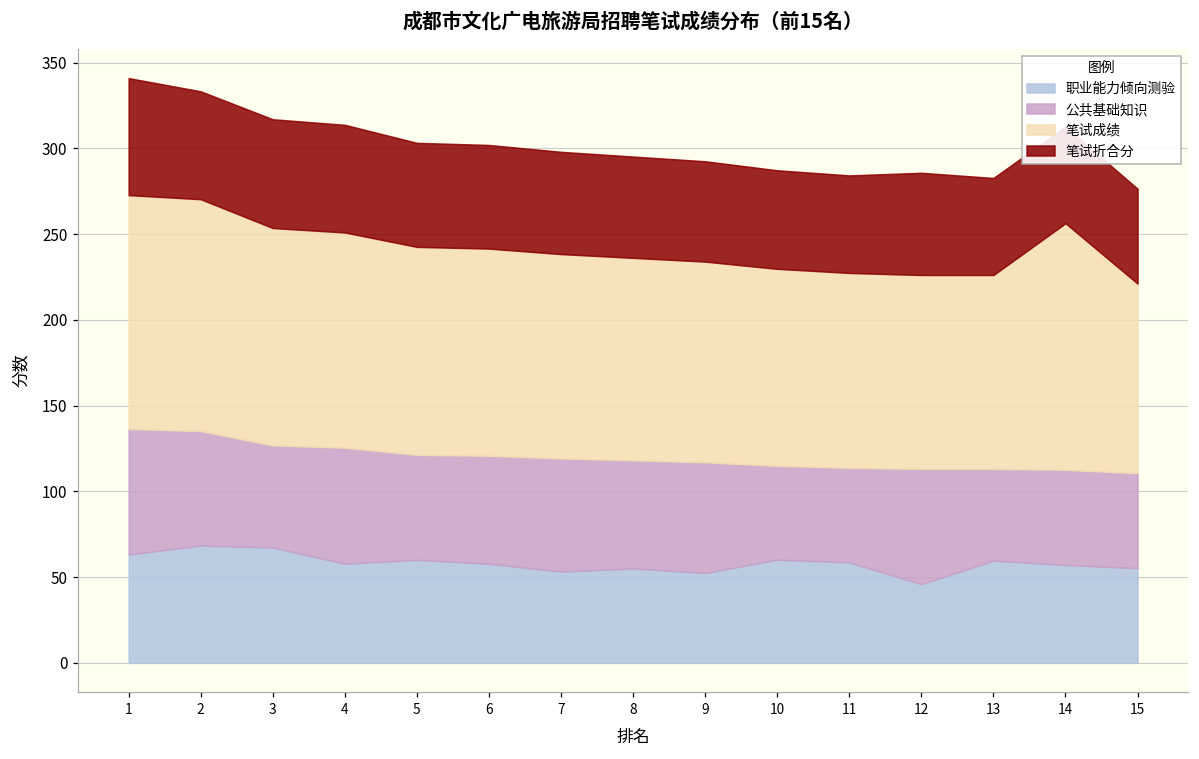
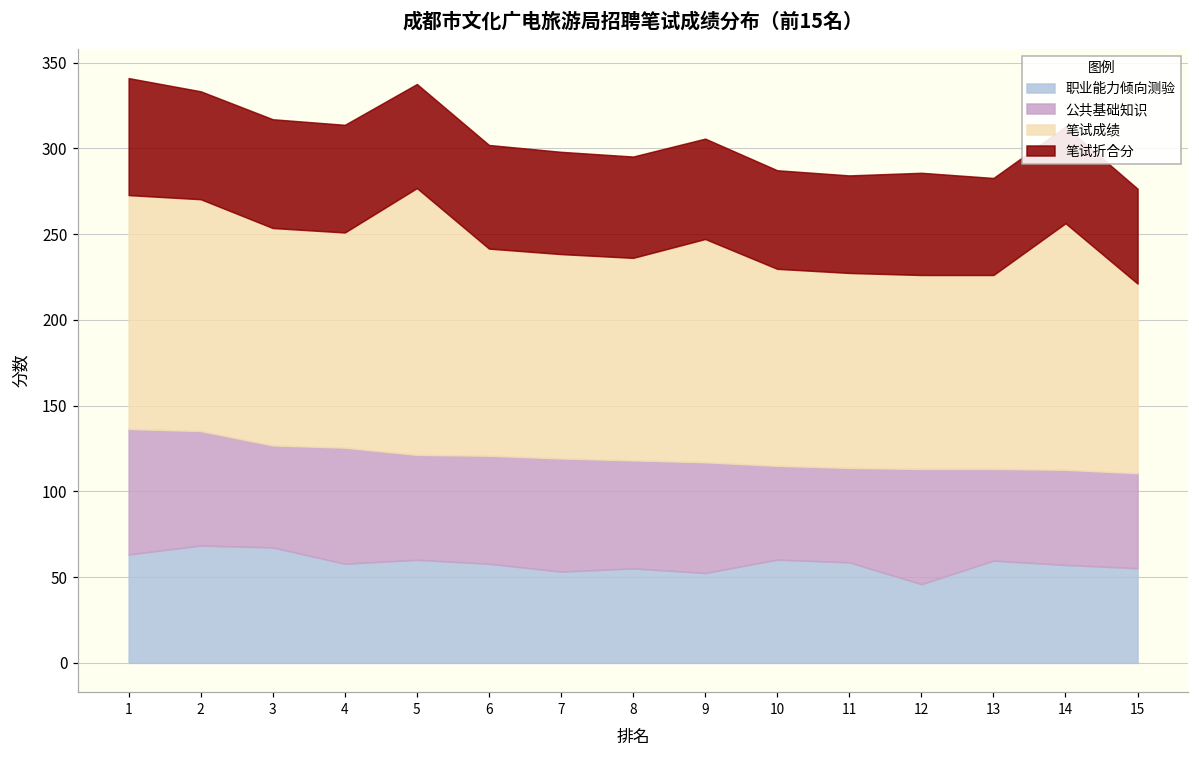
  {
    "笔试成绩": {
      "1": 136,
      "2": 135,
      "3": 127,
      "4": 126,
-     "5": 121,
+     "5": 156,
      "6": 121,
      "7": 119,
      "8": 118,
-     "9": 117,
+     "9": 130,
      "10": 115,
      "11": 114,
      "12": 113,
      "13": 113,
      "14": 144,
      "15": 111
    },
    "笔试折合分": {
      "1": 68,
      "2": 63,
      "3": 63,
      "4": 63,
      "5": 61,
      "6": 60,
      "7": 60,
      "8": 59,
      "9": 59,
      "10": 57,
      "11": 57,
      "12": 60,
      "13": 57,
      "15": 55
    }
  }
